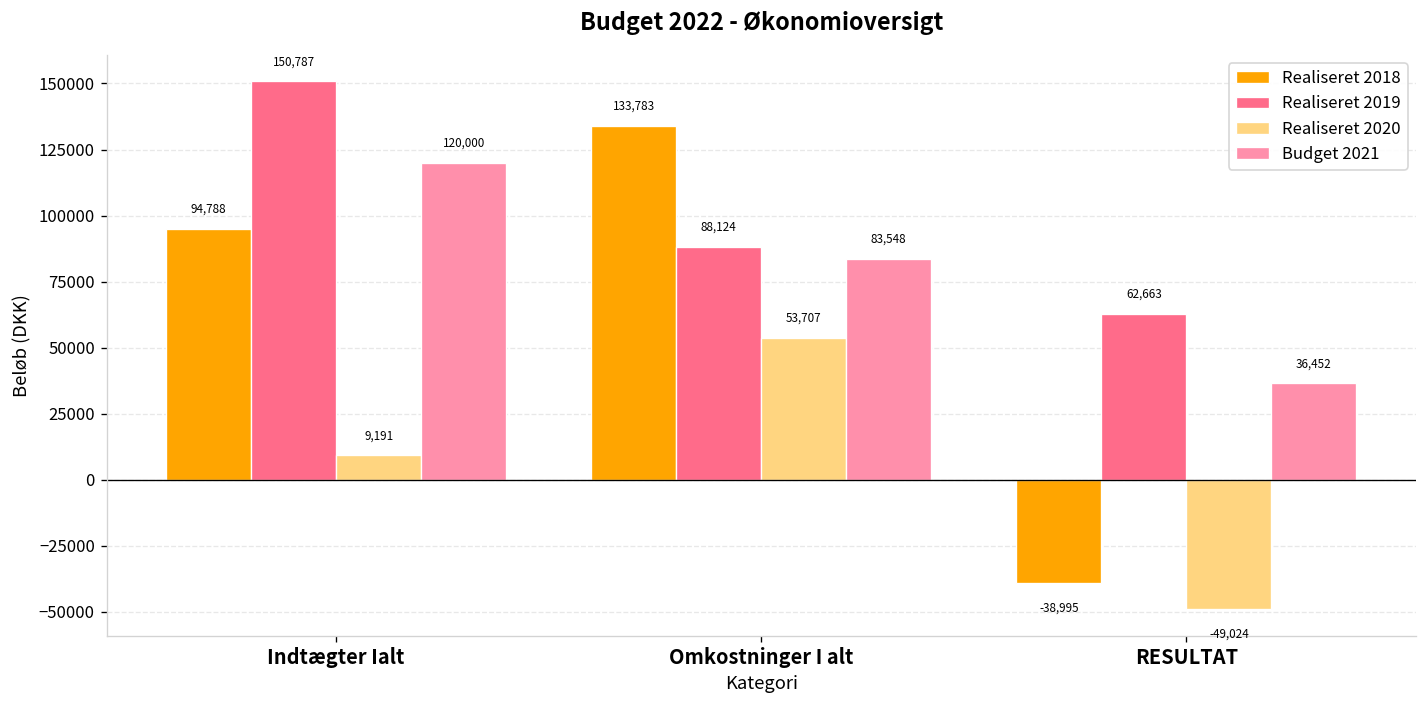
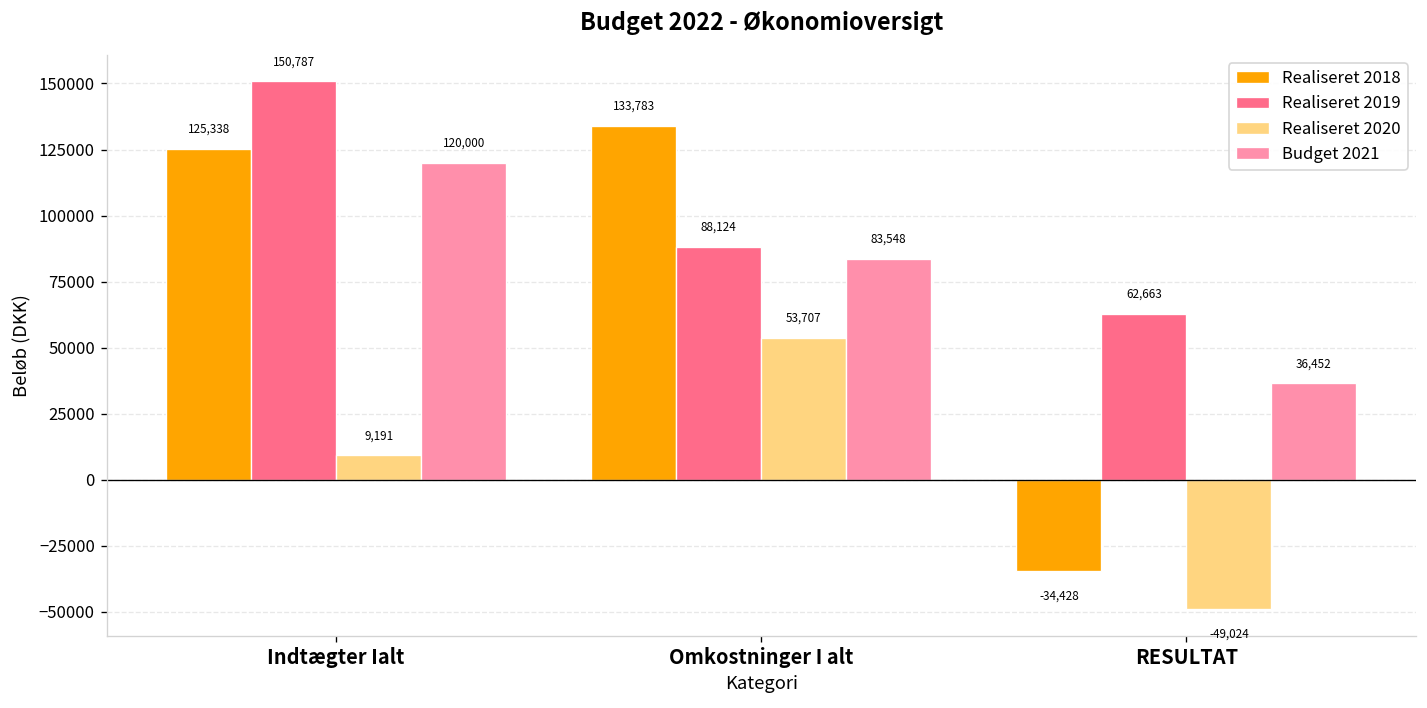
  {
    "Realiseret 2018": {
-     "Indtægter Ialt": "94,788",
+     "Indtægter Ialt": "125,338",
      "Omkostninger I alt": "133,783",
-     "RESULTAT": "-38,995"
+     "RESULTAT": "-34,428"
    },
    "Realiseret 2020": {
      "Indtægter Ialt": "9,191",
      "Omkostninger I alt": "53,707",
      "RESULTAT": "-49,024"
    }
  }
